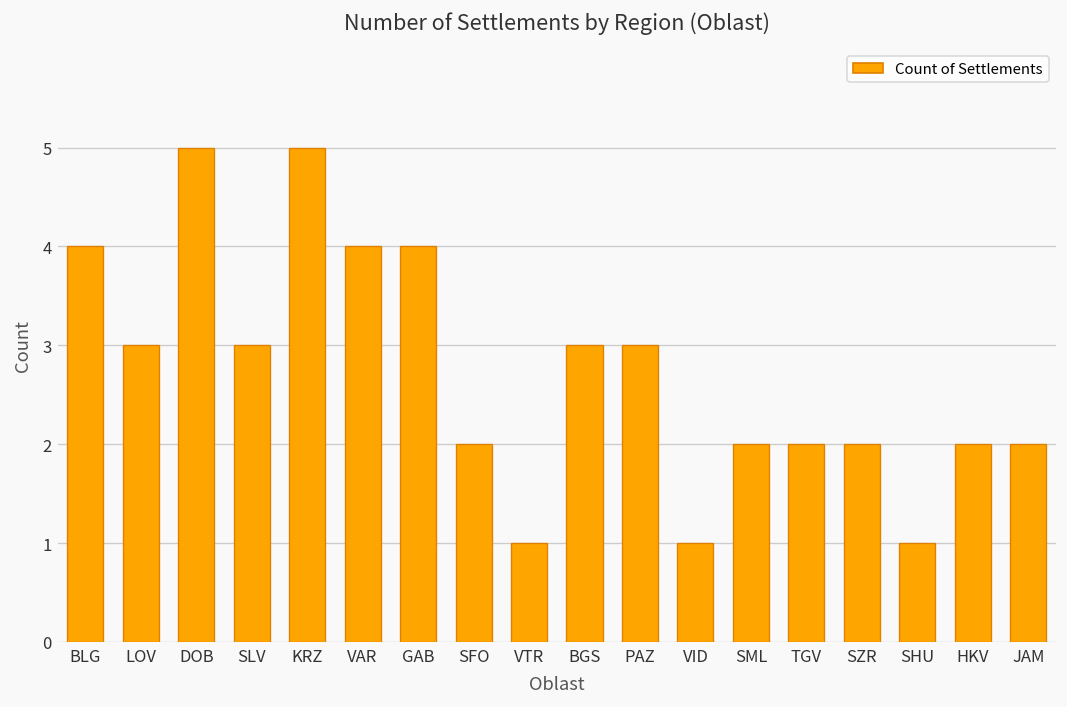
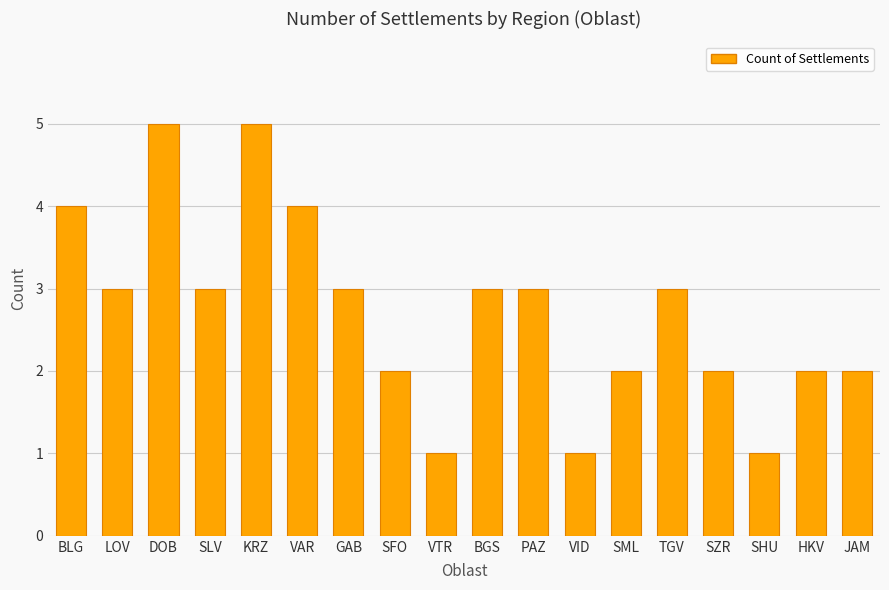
  {
    "BLG": 4,
    "LOV": 3,
    "DOB": 5,
    "SLV": 3,
    "KRZ": 5,
    "VAR": 4,
-   "GAB": 4,
+   "GAB": 3,
    "SFO": 2,
    "VTR": 1,
    "BGS": 3,
    "PAZ": 3,
    "VID": 1,
    "SML": 2,
-   "TGV": 2,
+   "TGV": 3,
    "SZR": 2,
    "SHU": 1,
    "HKV": 2,
    "JAM": 2
  }
